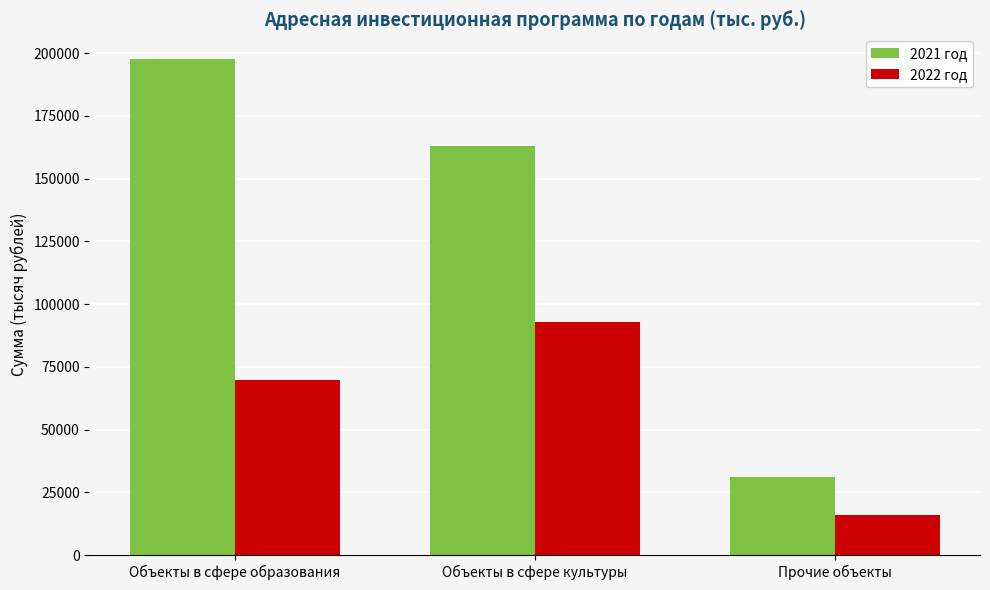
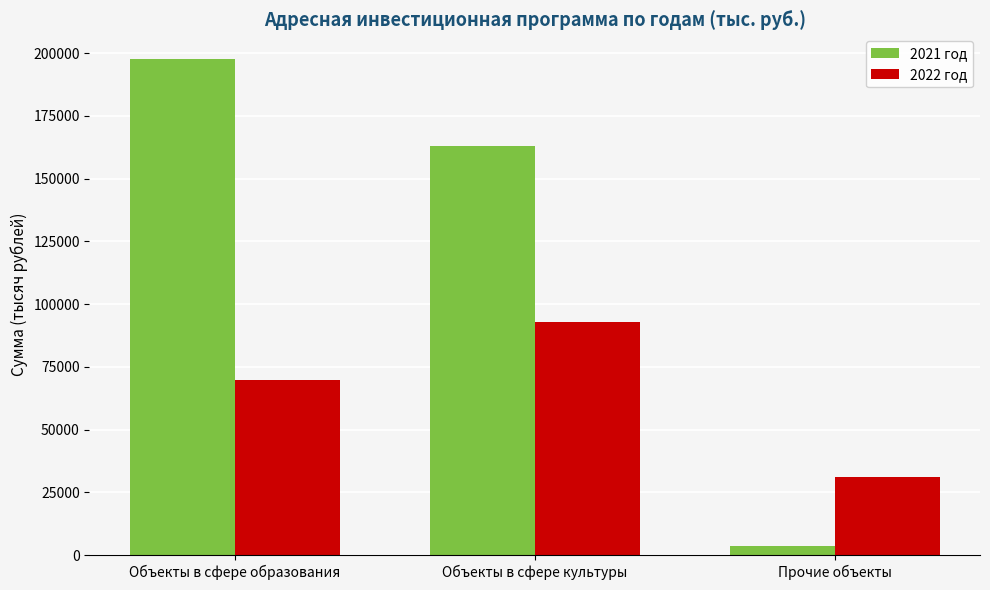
  {
    "2021 год": {
      "Объекты в сфере образования": 198000,
      "Объекты в сфере культуры": 163000,
-     "Прочие объекты": 31000
+     "Прочие объекты": 3000
    },
    "2022 год": {
      "Объекты в сфере образования": 70000,
      "Объекты в сфере культуры": 93000,
-     "Прочие объекты": 16000
+     "Прочие объекты": 31000
    }
  }
